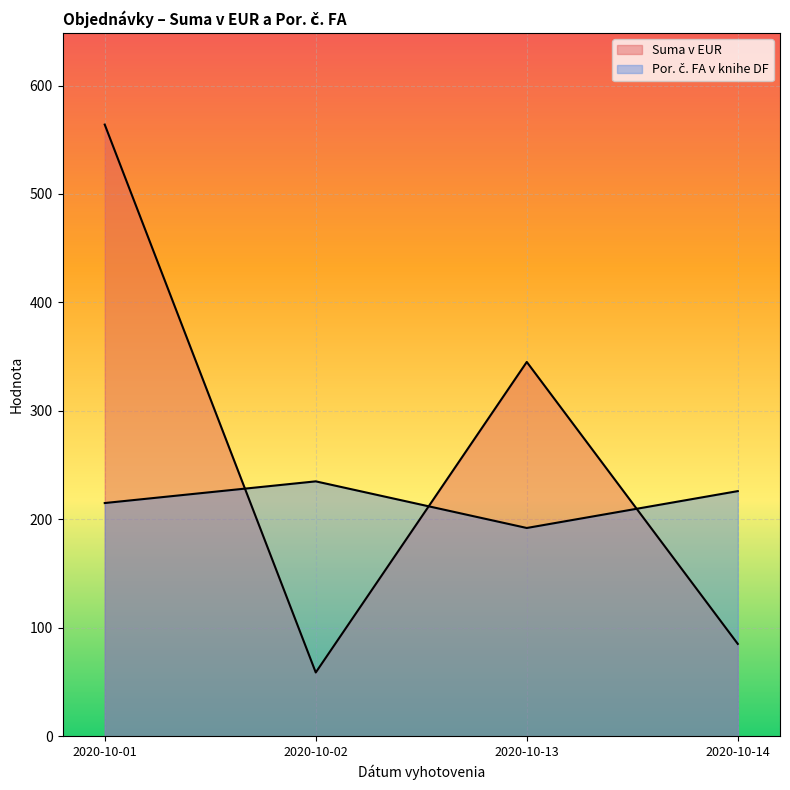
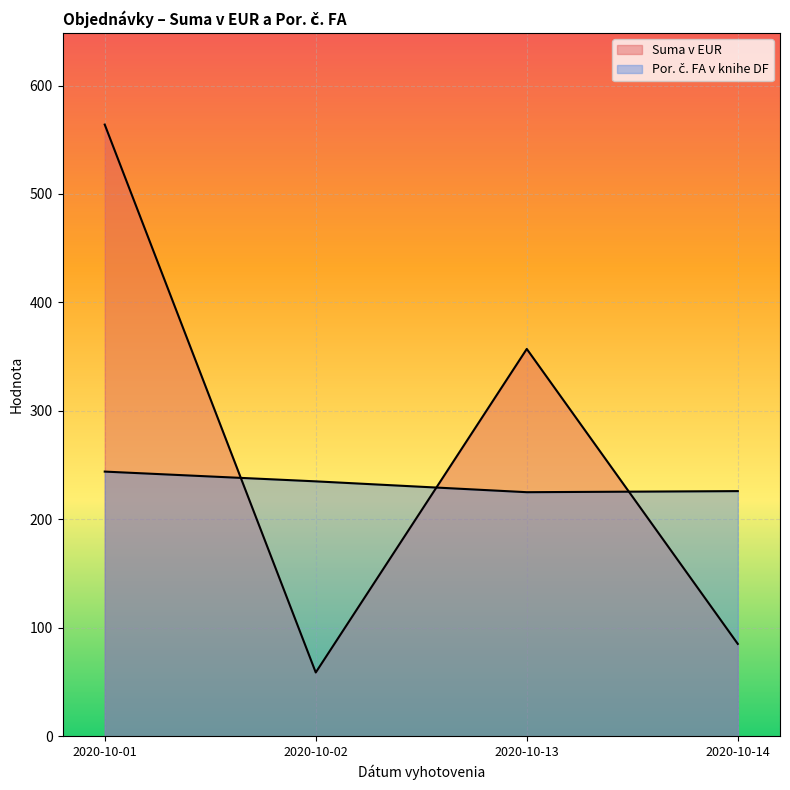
  {
    "Suma v EUR": {
      "2020-10-01": 564,
      "2020-10-02": 59,
-     "2020-10-13": 345,
+     "2020-10-13": 357,
      "2020-10-14": 85
    },
    "Por. č. FA v knihe DF": {
-     "2020-10-01": 215,
+     "2020-10-01": 244,
      "2020-10-02": 235,
-     "2020-10-13": 192,
+     "2020-10-13": 225,
      "2020-10-14": 226
    }
  }
